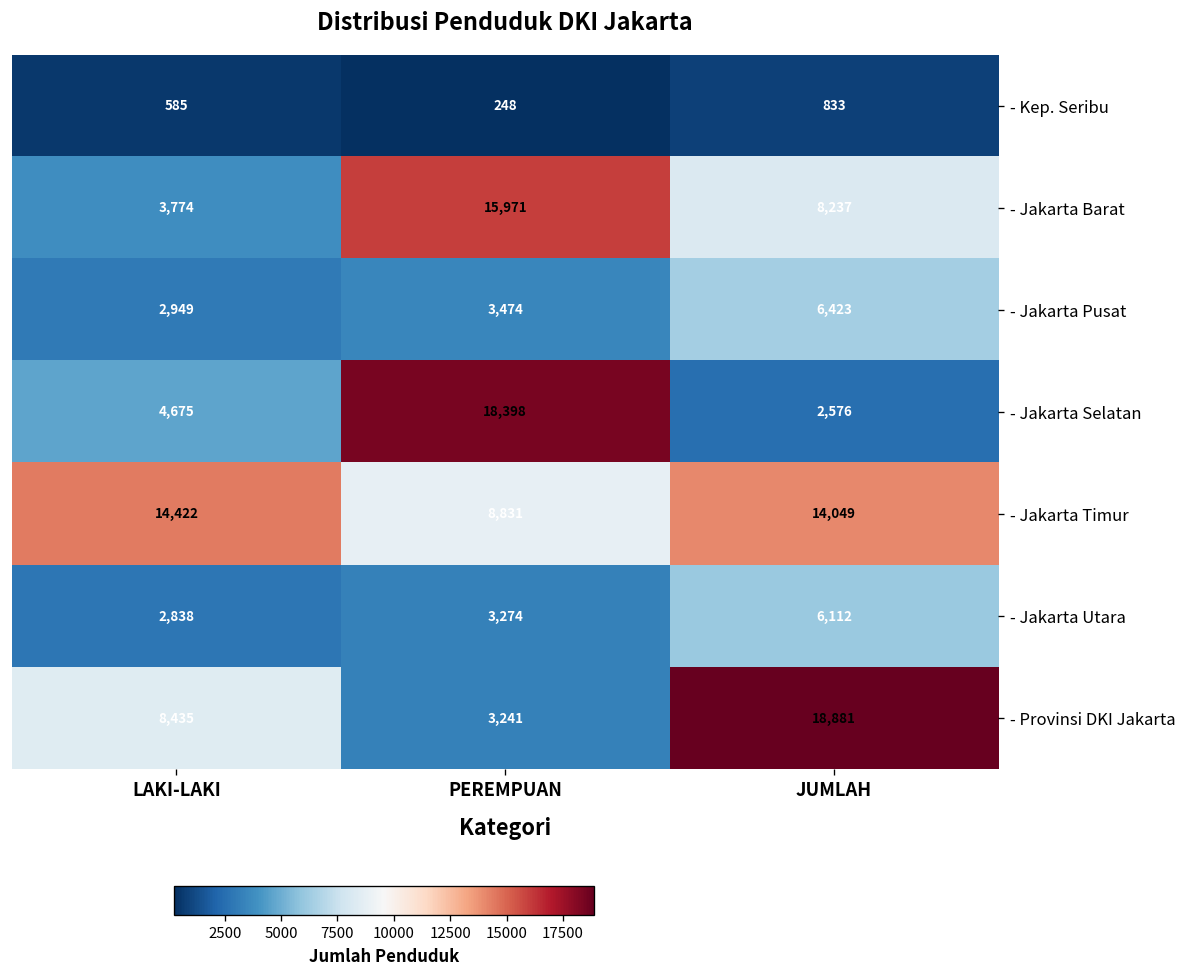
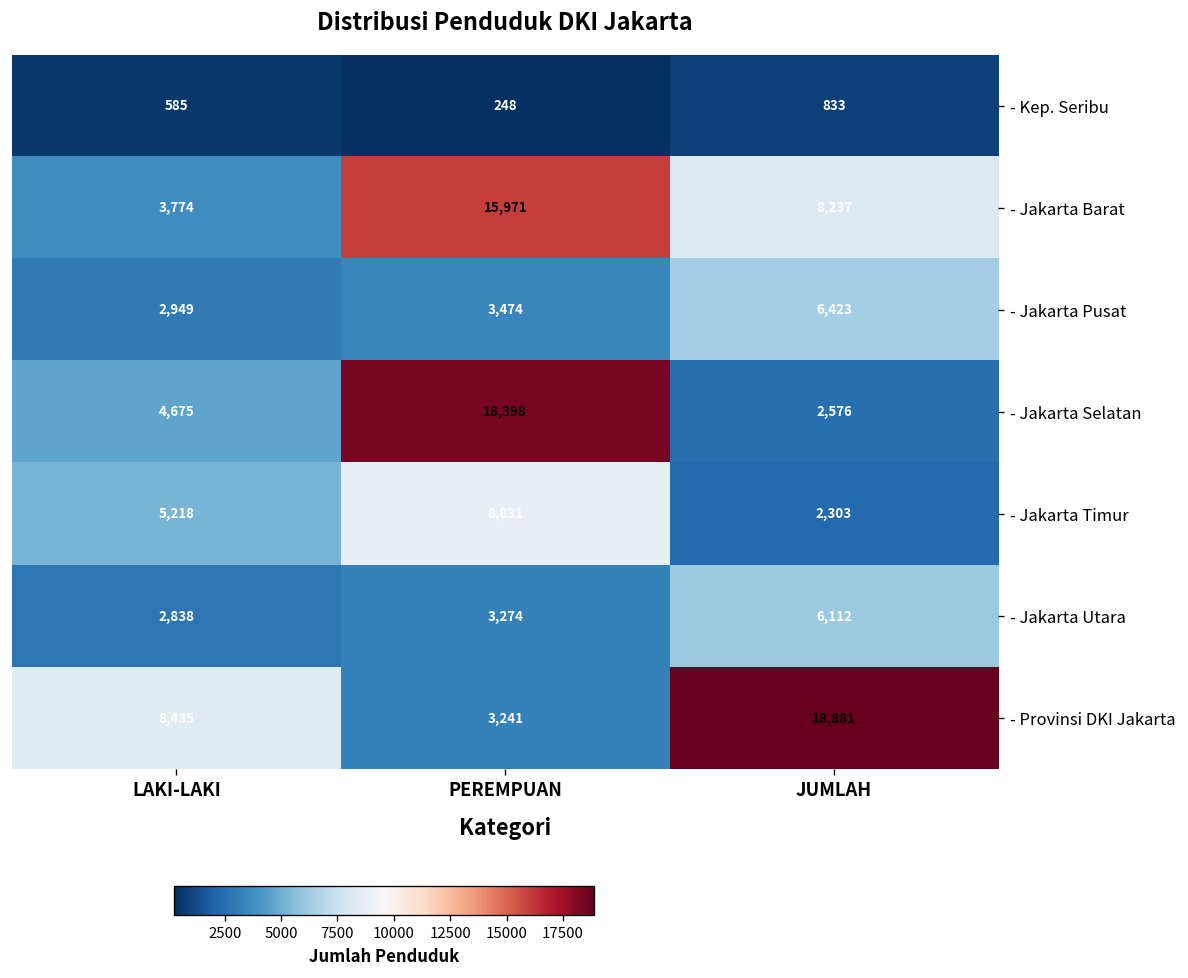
  {
    "- Kep. Seribu": {
      "LAKI-LAKI": "585",
      "PEREMPUAN": "248",
      "JUMLAH": "833"
    },
    "- Jakarta Barat": {
      "LAKI-LAKI": "3,774",
      "PEREMPUAN": "15,971"
    },
    "- Jakarta Pusat": {
      "LAKI-LAKI": "2,949",
      "PEREMPUAN": "3,474",
      "JUMLAH": "6,423"
    },
    "- Jakarta Selatan": {
      "LAKI-LAKI": "4,675",
      "PEREMPUAN": "18,398",
      "JUMLAH": "2,576"
    },
    "- Jakarta Timur": {
-     "LAKI-LAKI": "14,422",
-     "JUMLAH": "14,049"
+     "LAKI-LAKI": "5,218",
+     "JUMLAH": "2,303"
    },
    "- Jakarta Utara": {
      "LAKI-LAKI": "2,838",
      "PEREMPUAN": "3,274",
      "JUMLAH": "6,112"
    },
    "- Provinsi DKI Jakarta": {
      "PEREMPUAN": "3,241",
      "JUMLAH": "18,881"
    }
  }
